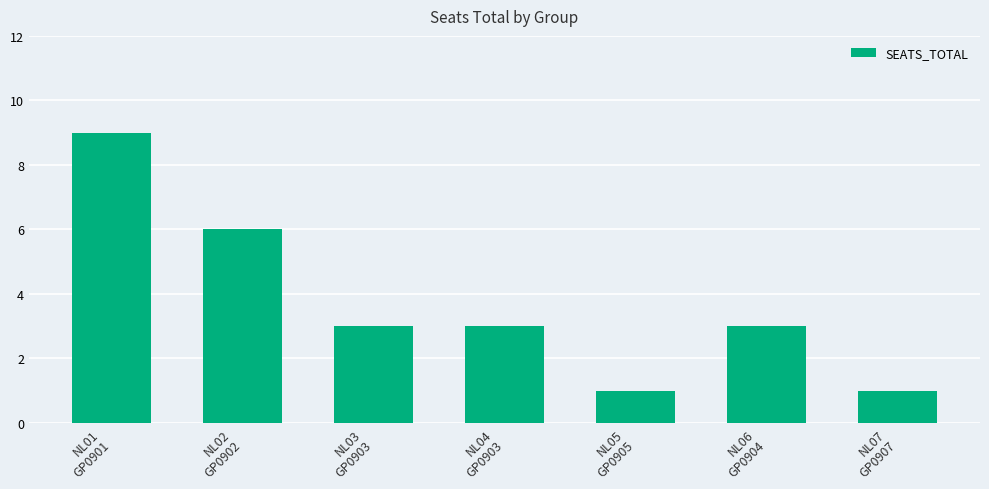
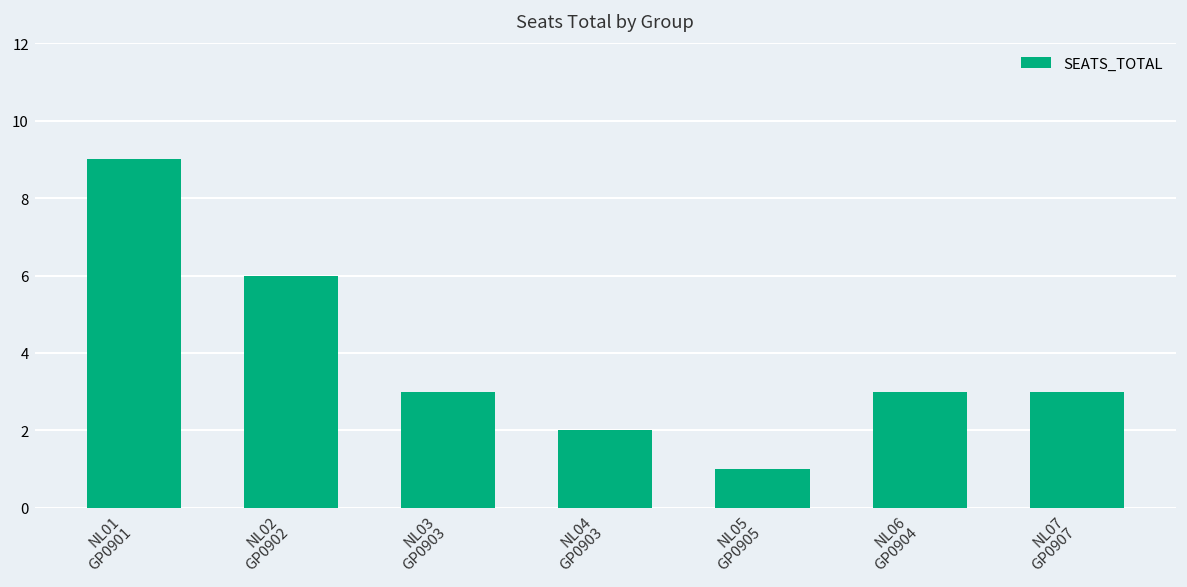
  {
    "NL01 GP0901": 9,
    "NL02 GP0902": 6,
    "NL03 GP0903": 3,
-   "NL04 GP0903": 3,
+   "NL04 GP0903": 2,
    "NL05 GP0905": 1,
    "NL06 GP0904": 3,
-   "NL07 GP0907": 1
+   "NL07 GP0907": 3
  }
